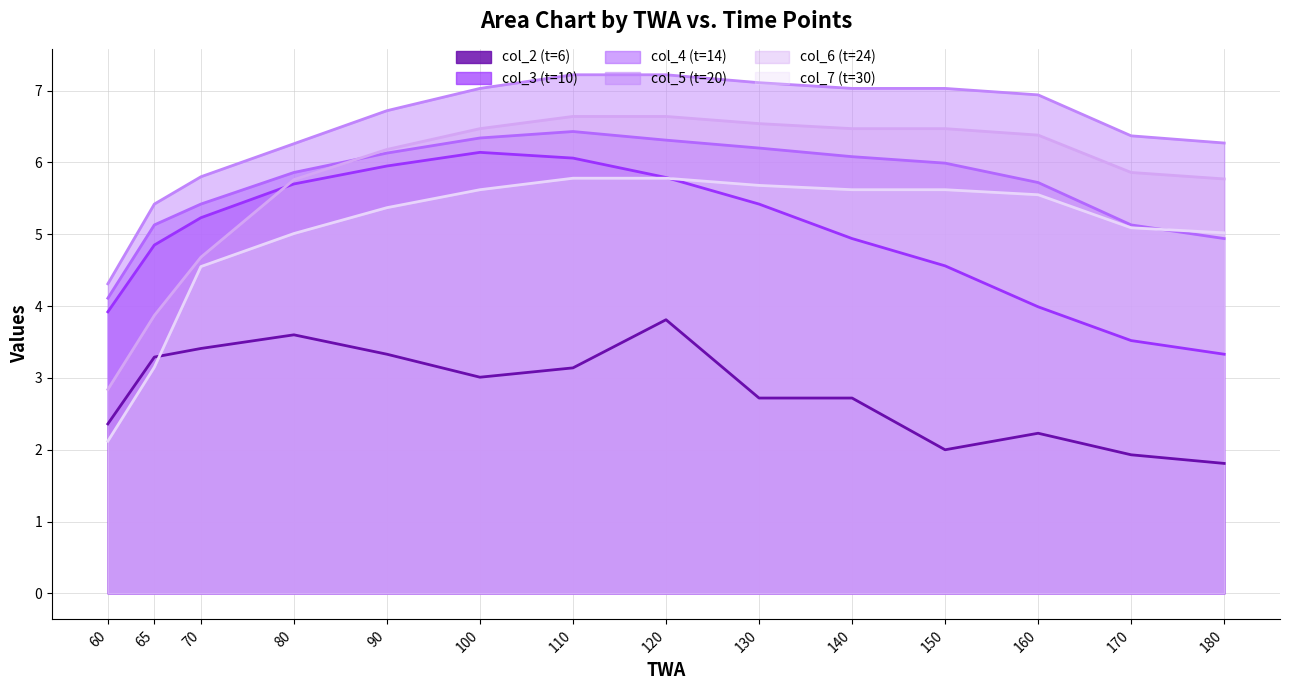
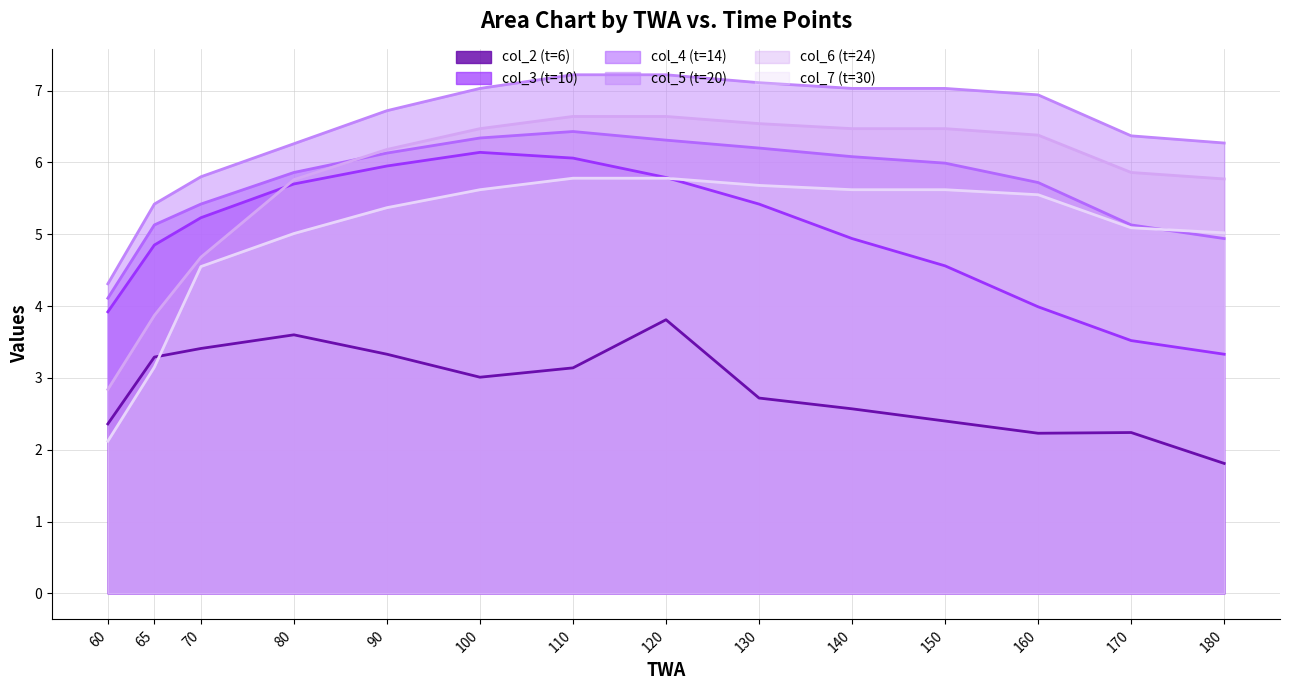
  {
    "col_2 (t=6)": {
      "60": 2.4,
      "65": 3.3,
      "70": 3.4,
      "80": 3.6,
      "90": 3.3,
      "100": 3.0,
      "110": 3.1,
      "120": 3.8,
      "130": 2.7,
-     "140": 2.7,
-     "150": 2.0,
+     "140": 2.6,
+     "150": 2.4,
      "160": 2.2,
-     "170": 1.9,
+     "170": 2.2,
      "180": 1.8
    }
  }
